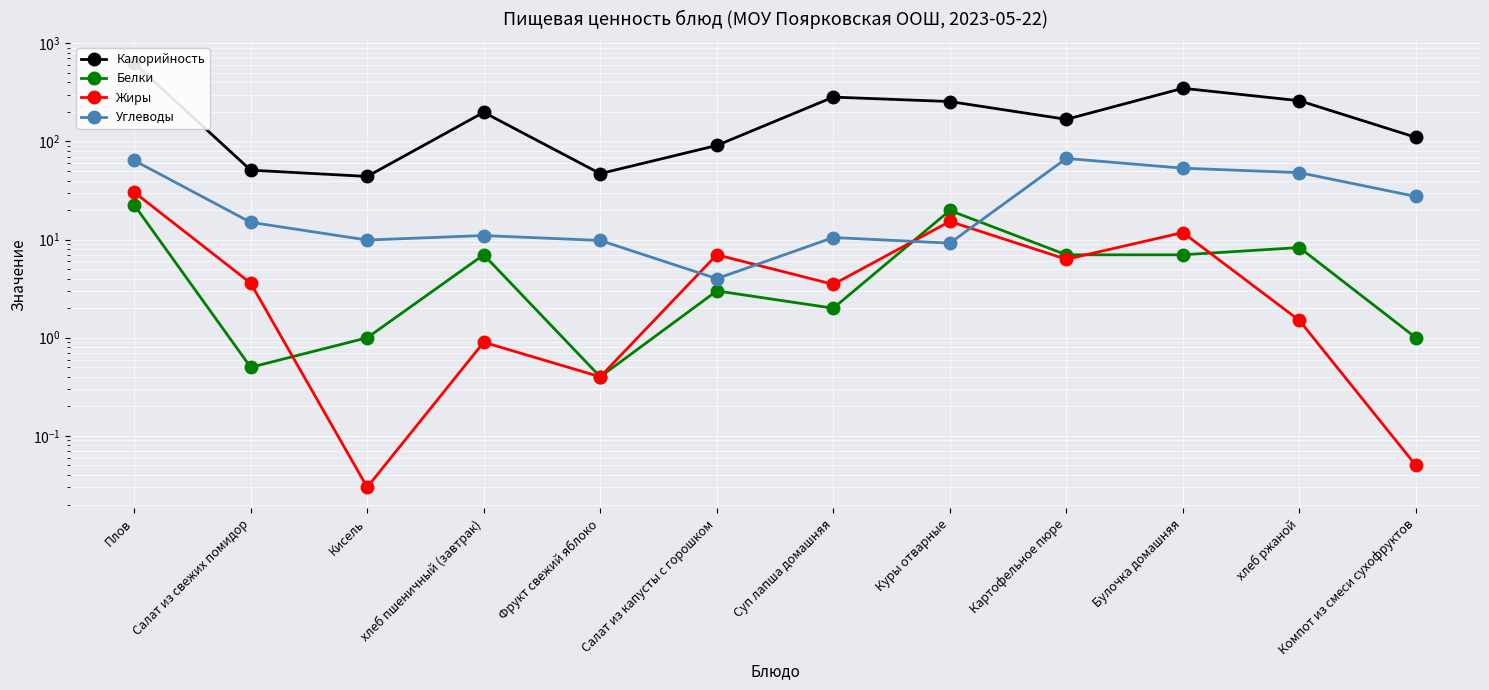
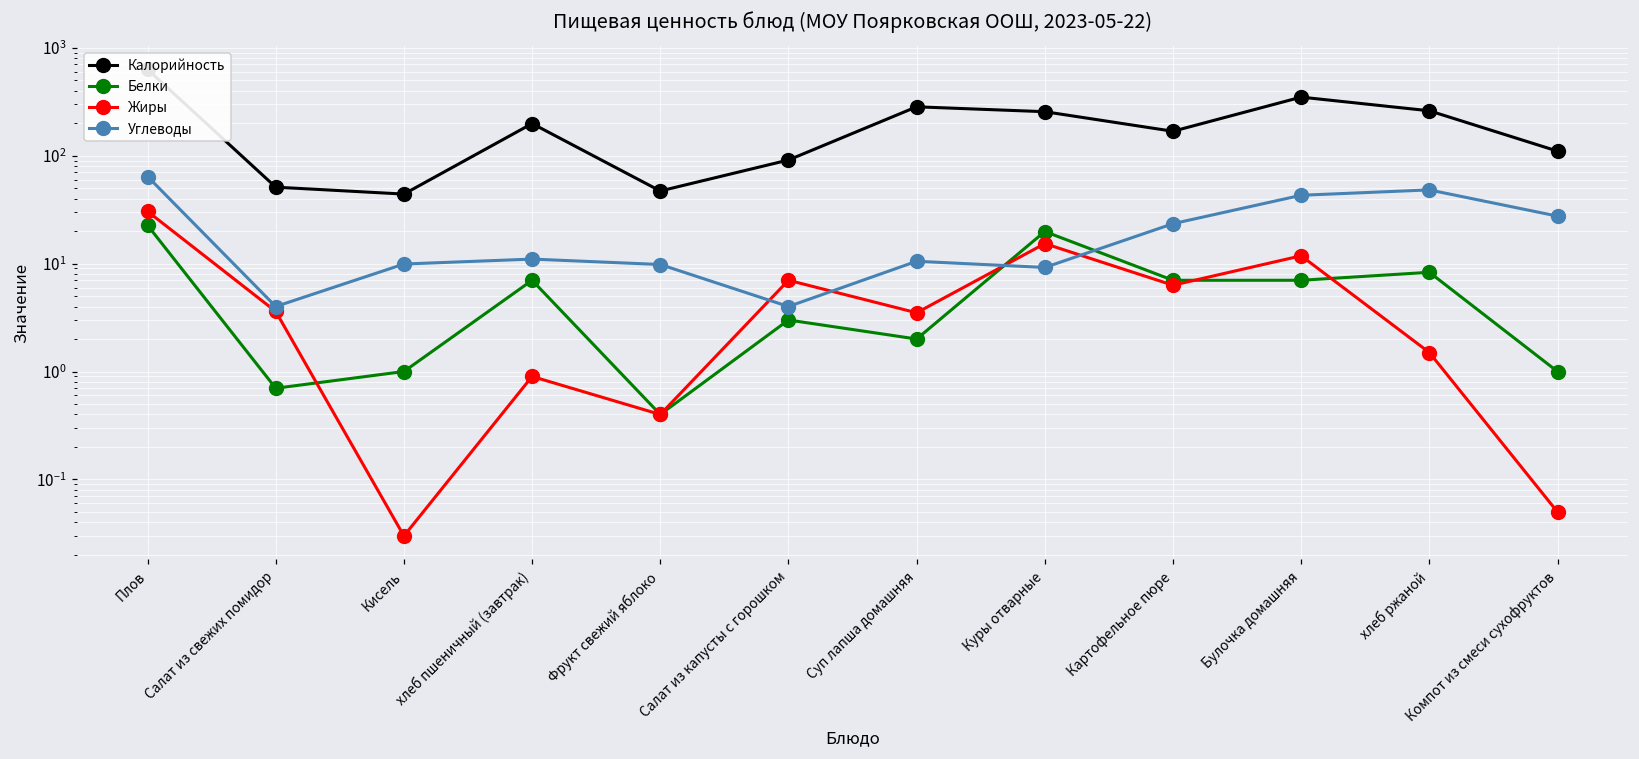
  {
    "Калорийность": {
      "Салат из свежих помидор": 50,
      "Кисель": 40,
      "хлеб пшеничный (завтрак)": 200,
      "Фрукт свежий яблоко": 50,
      "Салат из капусты с горошком": 90,
      "Суп лапша домашняя": 280,
      "Куры отварные": 260,
      "Картофельное пюре": 170,
      "Булочка домашняя": 350,
      "хлеб ржаной": 260,
      "Компот из смеси сухофруктов": 110
    },
    "Белки": {
      "Плов": 23,
-     "Салат из свежих помидор": 0.5,
+     "Салат из свежих помидор": 0.7,
      "Кисель": 1.0,
      "хлеб пшеничный (завтрак)": 7,
      "Салат из капусты с горошком": 3.0,
      "Суп лапша домашняя": 2.0,
      "Куры отварные": 20,
      "Картофельное пюре": 7,
      "Булочка домашняя": 7,
      "хлеб ржаной": 8,
      "Компот из смеси сухофруктов": 1.0
    },
    "Жиры": {
      "Плов": 30,
      "Салат из свежих помидор": 3.6,
      "Кисель": 0.030,
      "хлеб пшеничный (завтрак)": 0.9,
      "Салат из капусты с горошком": 7,
      "Суп лапша домашняя": 3.5,
      "Куры отварные": 15,
      "Картофельное пюре": 6,
      "Булочка домашняя": 12,
      "хлеб ржаной": 1.5,
      "Компот из смеси сухофруктов": 0.05
    },
    "Углеводы": {
      "Плов": 60,
-     "Салат из свежих помидор": 15,
+     "Салат из свежих помидор": 4,
      "Кисель": 10,
      "хлеб пшеничный (завтрак)": 11,
      "Фрукт свежий яблоко": 10,
      "Салат из капусты с горошком": 4,
      "Суп лапша домашняя": 11,
      "Куры отварные": 9,
-     "Картофельное пюре": 70,
-     "Булочка домашняя": 50,
+     "Картофельное пюре": 23,
+     "Булочка домашняя": 40,
      "хлеб ржаной": 50,
      "Компот из смеси сухофруктов": 28
    }
  }
